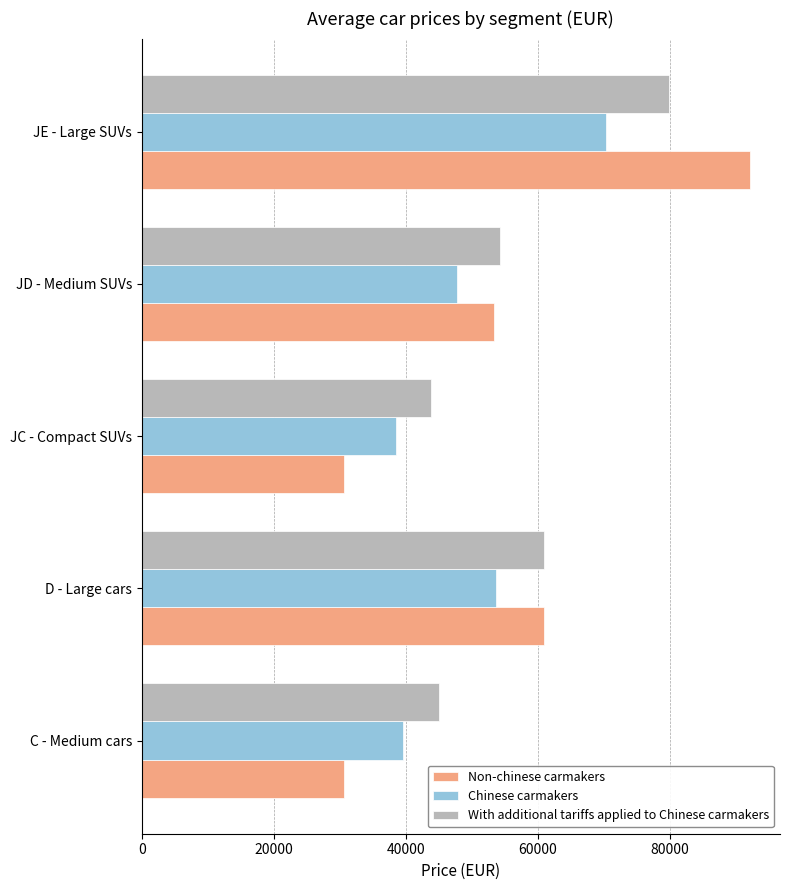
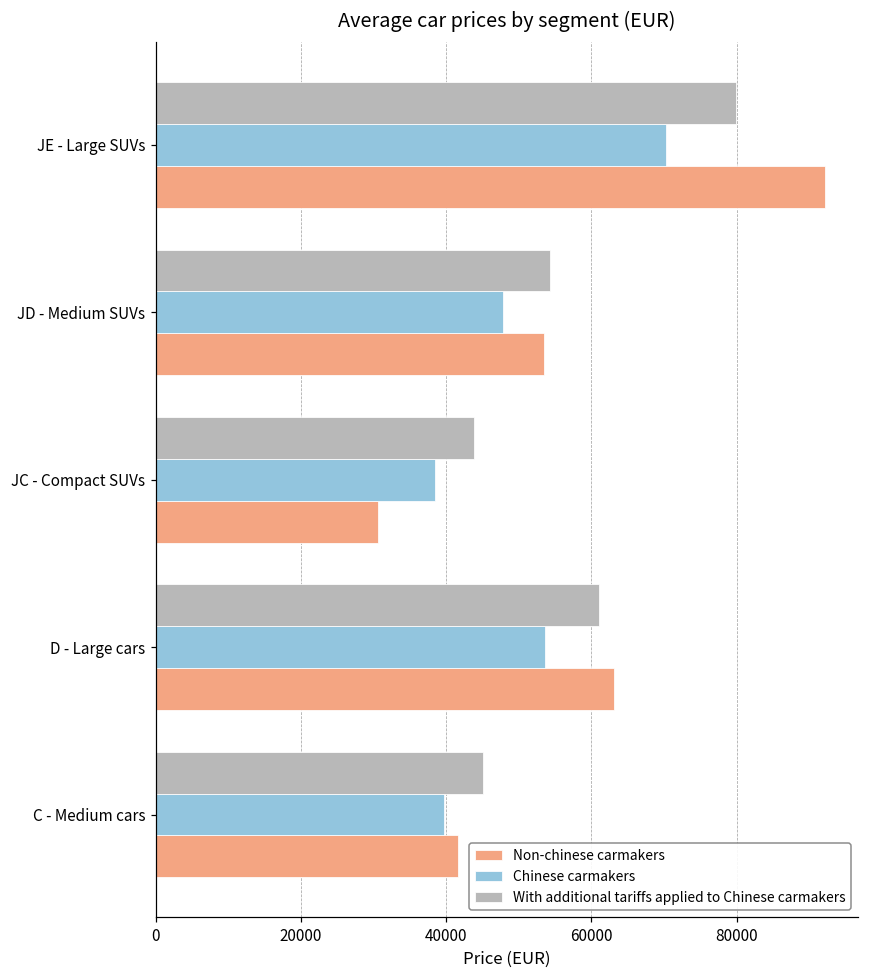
  {
    "Non-chinese carmakers": {
      "JE - Large SUVs": 92000,
      "JD - Medium SUVs": 53000,
      "JC - Compact SUVs": 31000,
-     "D - Large cars": 61000,
-     "C - Medium cars": 31000
+     "D - Large cars": 63000,
+     "C - Medium cars": 42000
    }
  }
